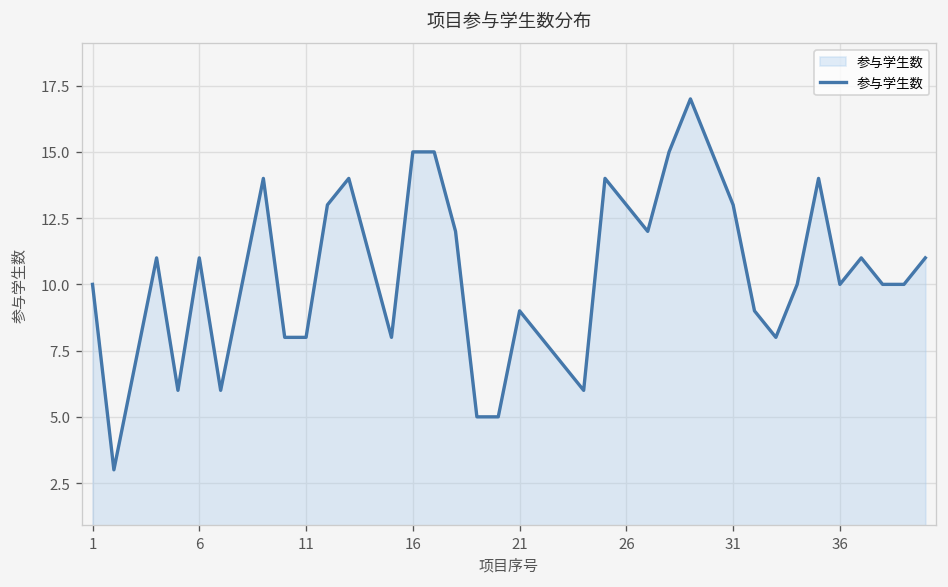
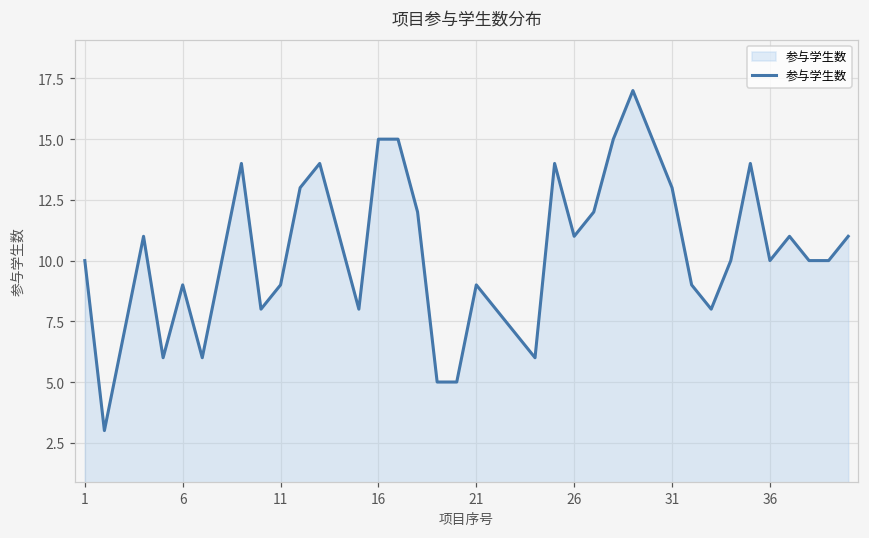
  {
    "1": 10,
-   "6": 11,
-   "11": 8,
+   "6": 9,
+   "11": 9,
    "16": 15,
    "21": 9,
-   "26": 13,
+   "26": 11,
    "31": 13,
    "36": 10
  }
